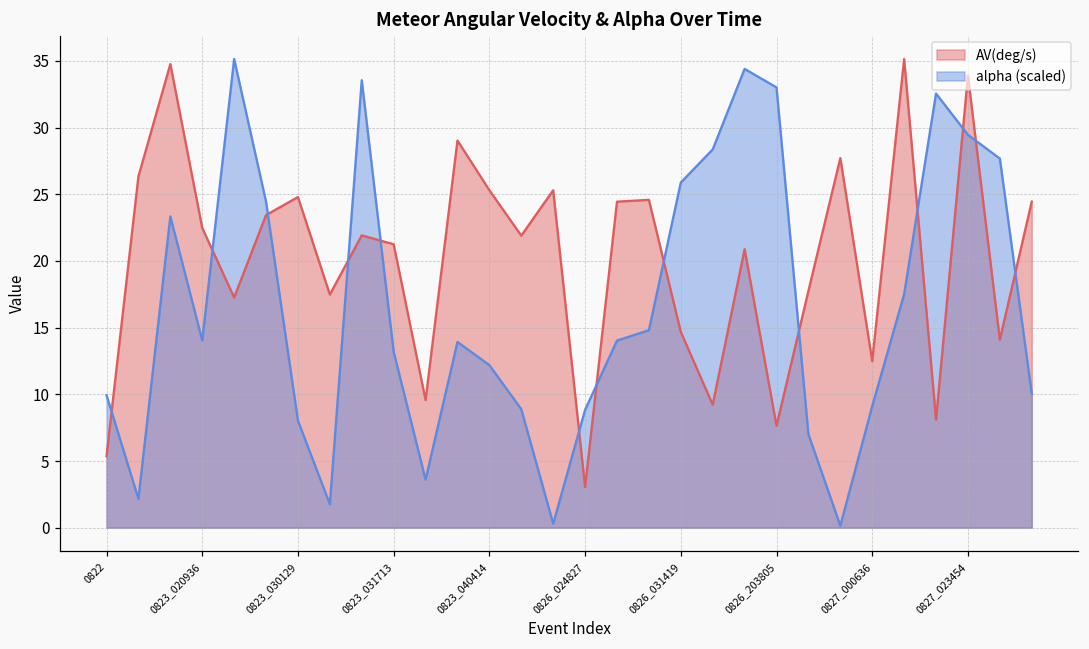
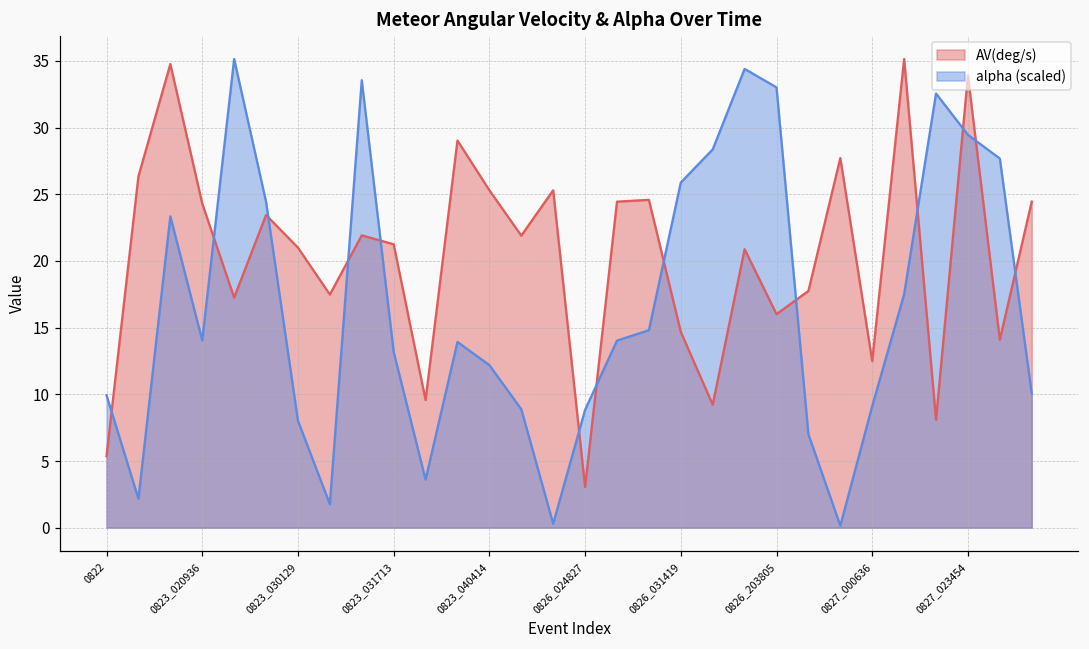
  {
    "AV(deg/s)": {
      "0822": 5.4,
-     "0823_020936": 22.5,
-     "0823_030129": 24.8,
+     "0823_020936": 24.3,
+     "0823_030129": 21.0,
      "0823_031713": 21.2,
      "0823_040414": 25.3,
      "0826_024827": 3.1,
      "0826_031419": 14.7,
-     "0826_203805": 7.6,
+     "0826_203805": 16.0,
      "0827_000636": 12.5
    },
    "alpha (scaled)": {
      "0822": 9.9,
      "0823_020936": 14.0,
      "0823_030129": 8.0,
      "0823_031713": 13.2,
      "0823_040414": 12.2,
      "0826_024827": 8.8,
      "0826_031419": 25.9,
      "0826_203805": 33.0,
      "0827_000636": 9.1,
      "0827_023454": 29.5
    }
  }
